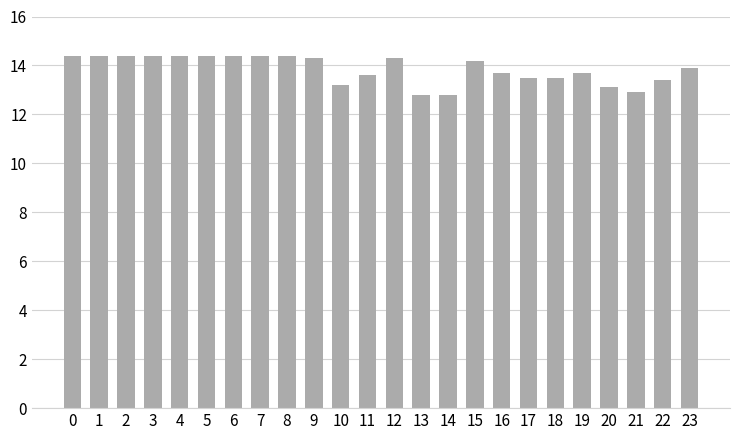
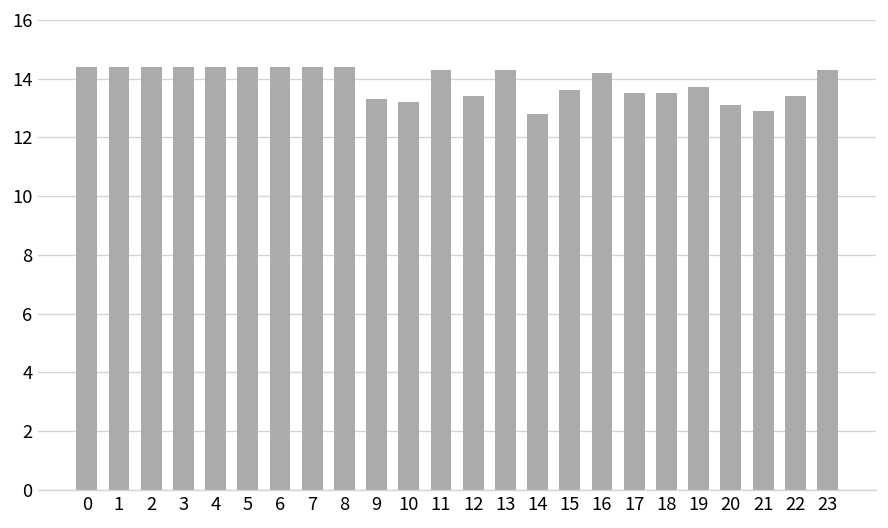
  {
    "0": 14.4,
    "1": 14.4,
    "2": 14.4,
    "3": 14.4,
    "4": 14.4,
    "5": 14.4,
    "6": 14.4,
    "7": 14.4,
    "8": 14.4,
-   "9": 14.3,
+   "9": 13.3,
    "10": 13.2,
-   "11": 13.6,
-   "12": 14.3,
-   "13": 12.8,
+   "11": 14.3,
+   "12": 13.4,
+   "13": 14.3,
    "14": 12.8,
-   "15": 14.2,
-   "16": 13.7,
+   "15": 13.6,
+   "16": 14.2,
    "17": 13.5,
    "18": 13.5,
    "19": 13.7,
    "20": 13.1,
    "21": 12.9,
    "22": 13.4,
-   "23": 13.9
+   "23": 14.3
  }
